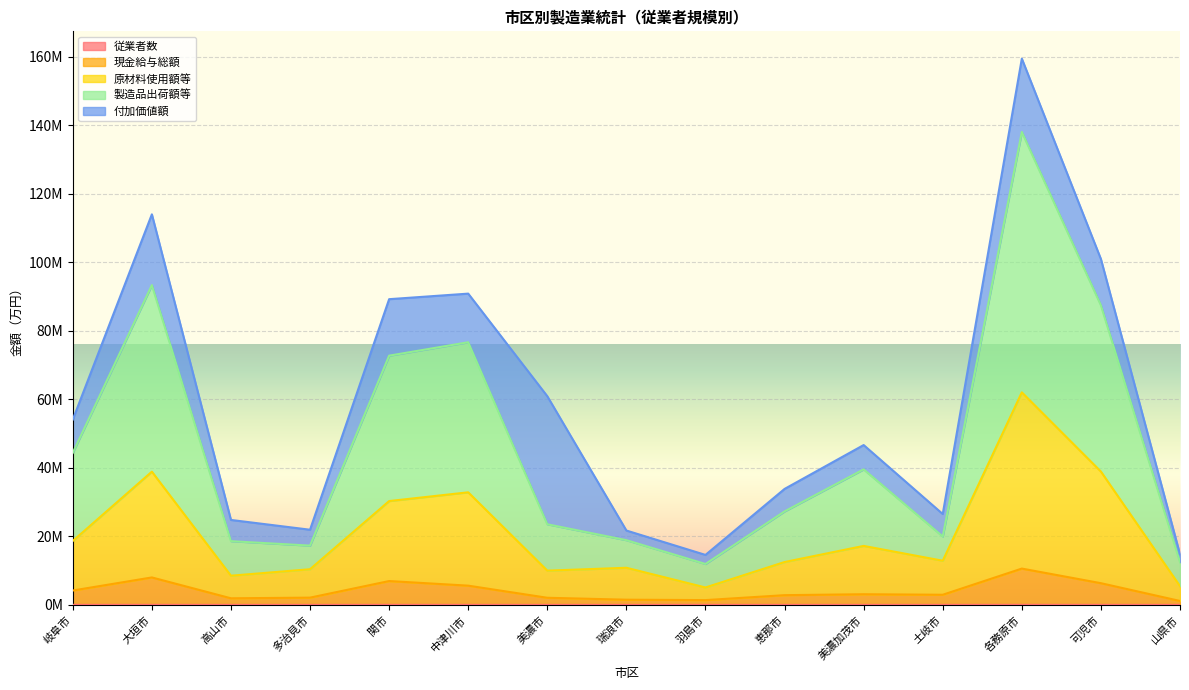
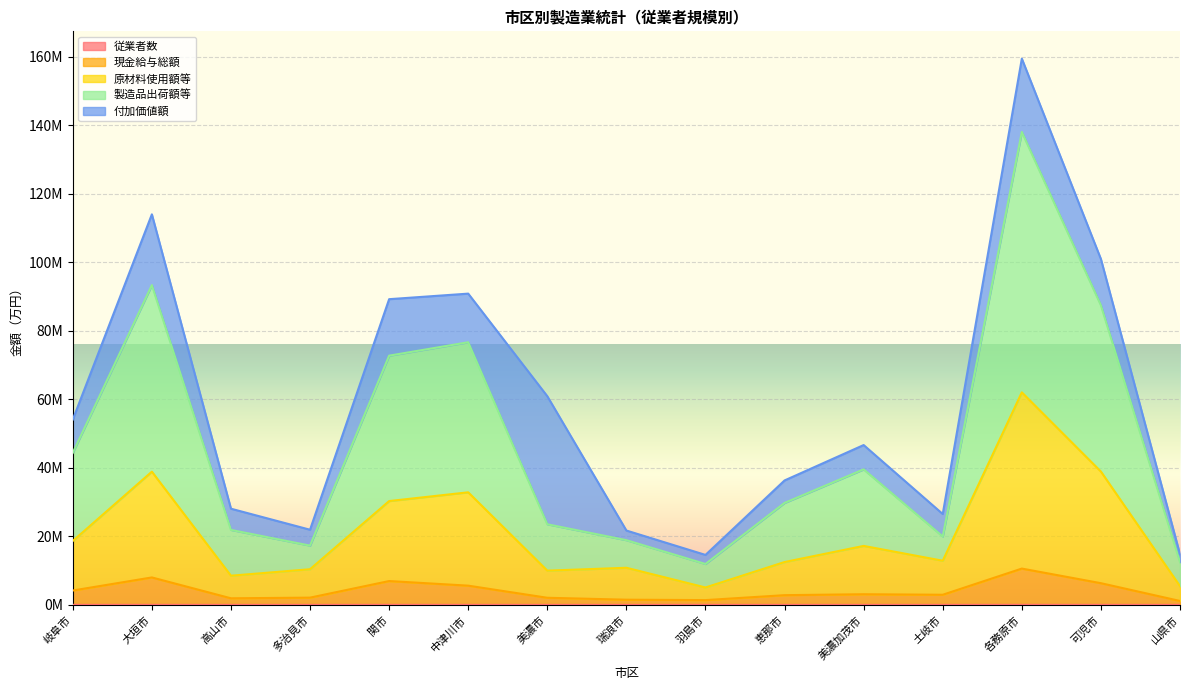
  {
    "従業者数": {
      "岐阜市": 0,
      "大垣市": 0,
      "高山市": 0,
      "多治見市": 0,
      "関市": 0,
      "中津川市": 0,
      "美濃市": 0,
      "瑞浪市": 0,
      "羽島市": 0,
      "恵那市": 0,
      "美濃加茂市": 0,
      "土岐市": 0,
      "各務原市": 0,
      "可児市": 0,
      "山県市": 0
    },
    "製造品出荷額等": {
      "岐阜市": 26000000,
      "大垣市": 54000000,
-     "高山市": 10000000,
+     "高山市": 13000000,
      "多治見市": 7000000,
      "関市": 42000000,
      "中津川市": 44000000,
      "美濃市": 14000000,
      "瑞浪市": 8000000,
      "羽島市": 7000000,
-     "恵那市": 15000000,
+     "恵那市": 17000000,
      "美濃加茂市": 22000000,
      "土岐市": 7000000,
      "各務原市": 76000000,
      "可児市": 49000000,
      "山県市": 7000000
    },
    "付加価値額": {
      "岐阜市": 10000000,
      "大垣市": 21000000,
      "高山市": 6000000,
      "多治見市": 5000000,
      "関市": 16000000,
      "中津川市": 14000000,
      "美濃市": 37000000,
      "瑞浪市": 3000000,
      "羽島市": 3000000,
      "恵那市": 7000000,
      "美濃加茂市": 7000000,
      "土岐市": 7000000,
      "各務原市": 21000000,
      "可児市": 14000000,
      "山県市": 2000000
    }
  }
